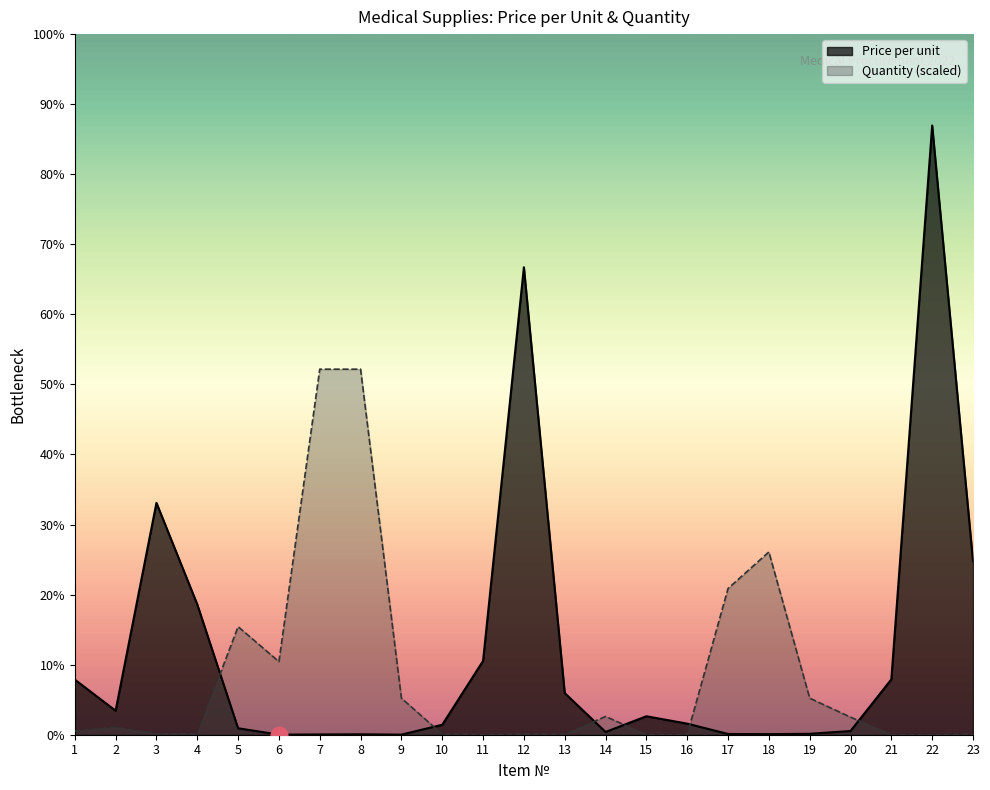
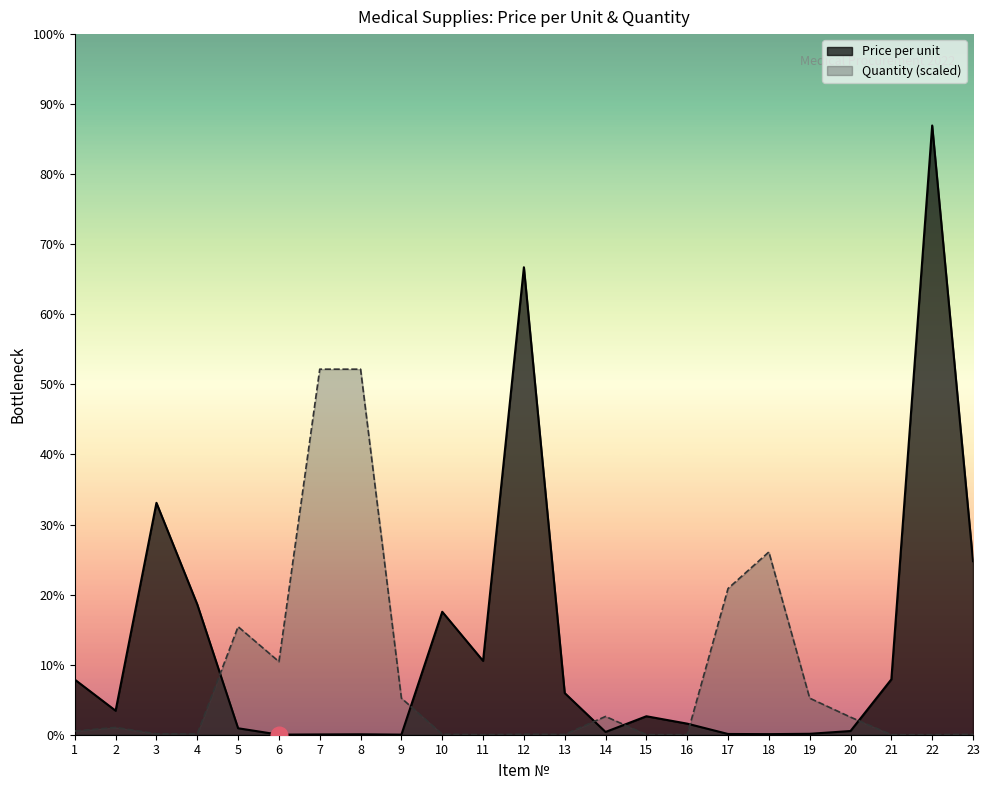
  {
    "Price per unit": {
      "1": "8%",
      "2": "3%",
      "3": "33%",
      "4": "19%",
      "5": "1%",
      "7": "0%",
      "8": "0%",
      "9": "0%",
-     "10": "1%",
+     "10": "18%",
      "11": "11%",
      "12": "67%",
      "13": "6%",
      "14": "0%",
      "15": "3%",
      "16": "2%",
      "17": "0%",
      "18": "0%",
      "19": "0%",
      "20": "1%",
      "21": "8%",
      "22": "87%",
      "23": "25%"
    },
    "Quantity (scaled)": {
      "1": "1%",
      "2": "1%",
      "3": "0%",
      "4": "0%",
      "5": "15%",
      "6": "10%",
      "7": "52%",
      "8": "52%",
      "9": "5%",
      "10": "0%",
      "11": "0%",
      "12": "0%",
      "13": "0%",
      "14": "3%",
      "15": "0%",
      "16": "0%",
      "17": "21%",
      "18": "26%",
      "19": "5%",
      "20": "3%",
      "21": "0%",
      "22": "0%",
      "23": "0%"
    }
  }
